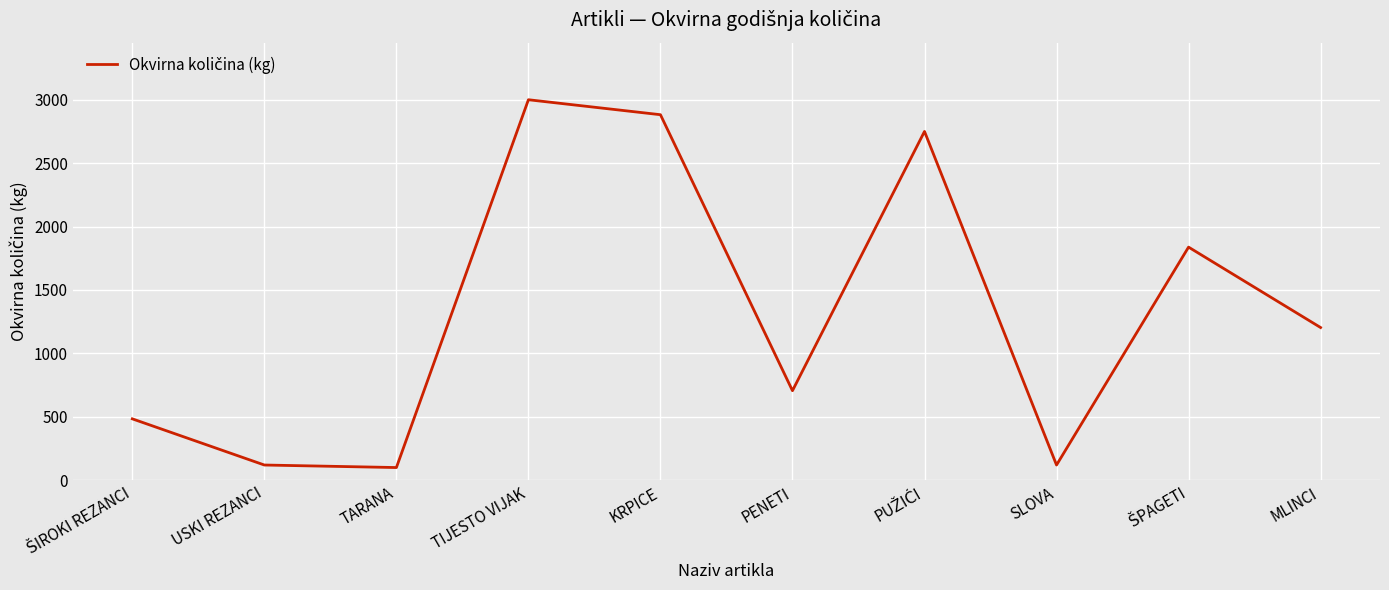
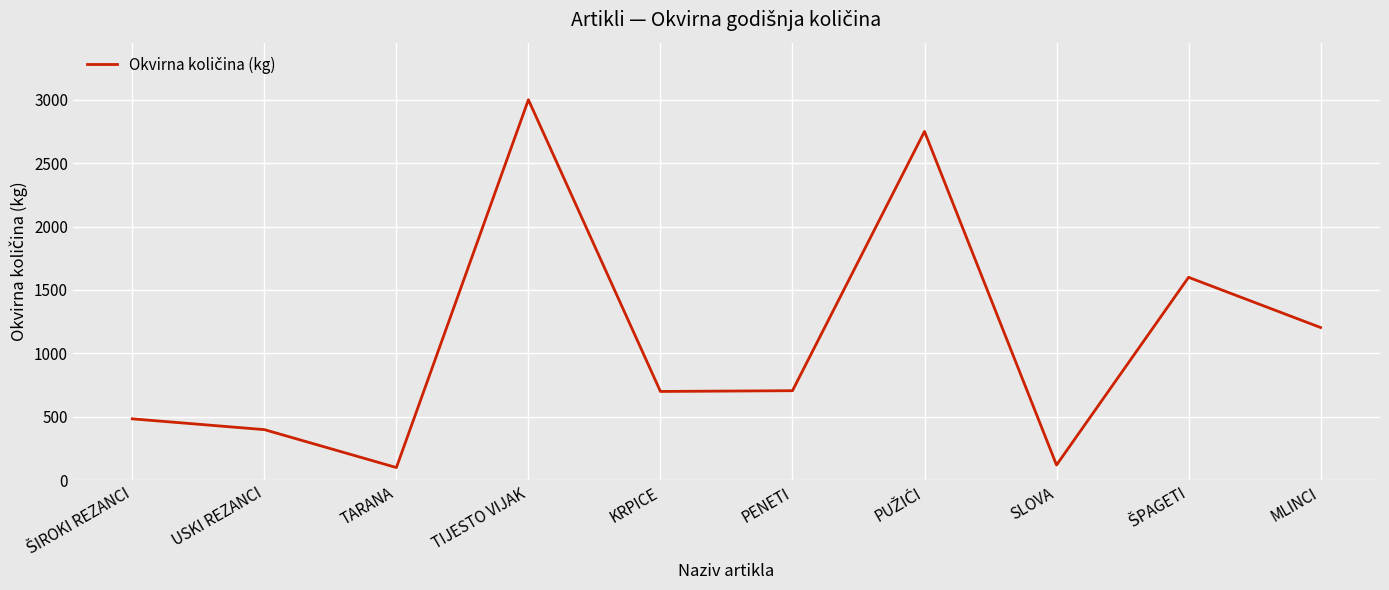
  {
    "ŠIROKI REZANCI": 480,
-   "USKI REZANCI": 120,
+   "USKI REZANCI": 400,
    "TARANA": 100,
    "TIJESTO VIJAK": 3000,
-   "KRPICE": 2880,
+   "KRPICE": 700,
    "PENETI": 710,
    "PUŽIĆI": 2750,
    "SLOVA": 120,
-   "ŠPAGETI": 1840,
+   "ŠPAGETI": 1600,
    "MLINCI": 1200
  }
